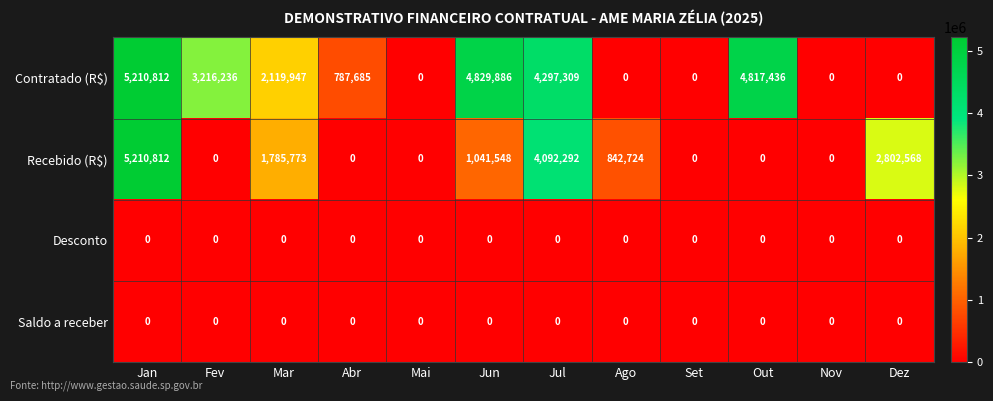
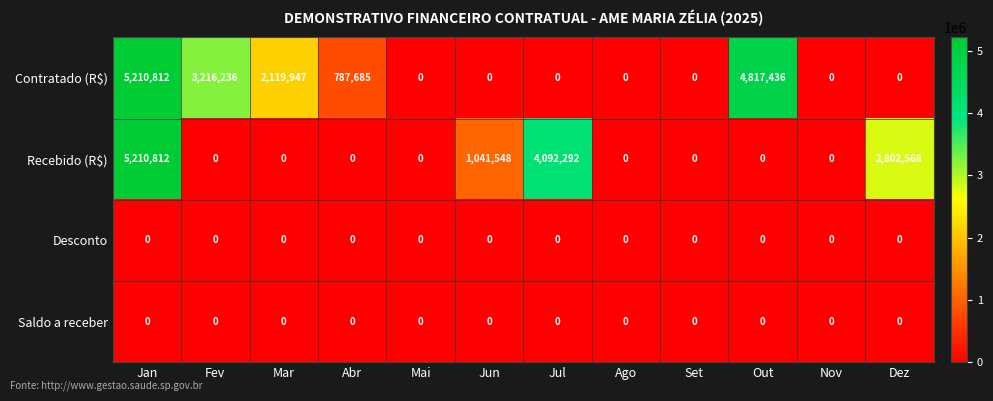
  {
    "Contratado (R$)": {
      "Jan": "5,210,812",
      "Fev": "3,216,236",
      "Mar": "2,119,947",
      "Abr": "787,685",
      "Mai": "0",
-     "Jun": "4,829,886",
-     "Jul": "4,297,309",
+     "Jun": "0",
+     "Jul": "0",
      "Ago": "0",
      "Set": "0",
      "Out": "4,817,436",
      "Nov": "0",
      "Dez": "0"
    },
    "Recebido (R$)": {
      "Jan": "5,210,812",
      "Fev": "0",
-     "Mar": "1,785,773",
+     "Mar": "0",
      "Abr": "0",
      "Mai": "0",
      "Jun": "1,041,548",
      "Jul": "4,092,292",
-     "Ago": "842,724",
+     "Ago": "0",
      "Set": "0",
      "Out": "0",
      "Nov": "0",
      "Dez": "2,802,568"
    },
    "Desconto": {
      "Jan": "0",
      "Fev": "0",
      "Mar": "0",
      "Abr": "0",
      "Mai": "0",
      "Jun": "0",
      "Jul": "0",
      "Ago": "0",
      "Set": "0",
      "Out": "0",
      "Nov": "0",
      "Dez": "0"
    },
    "Saldo a receber": {
      "Jan": "0",
      "Fev": "0",
      "Mar": "0",
      "Abr": "0",
      "Mai": "0",
      "Jun": "0",
      "Jul": "0",
      "Ago": "0",
      "Set": "0",
      "Out": "0",
      "Nov": "0",
      "Dez": "0"
    }
  }
